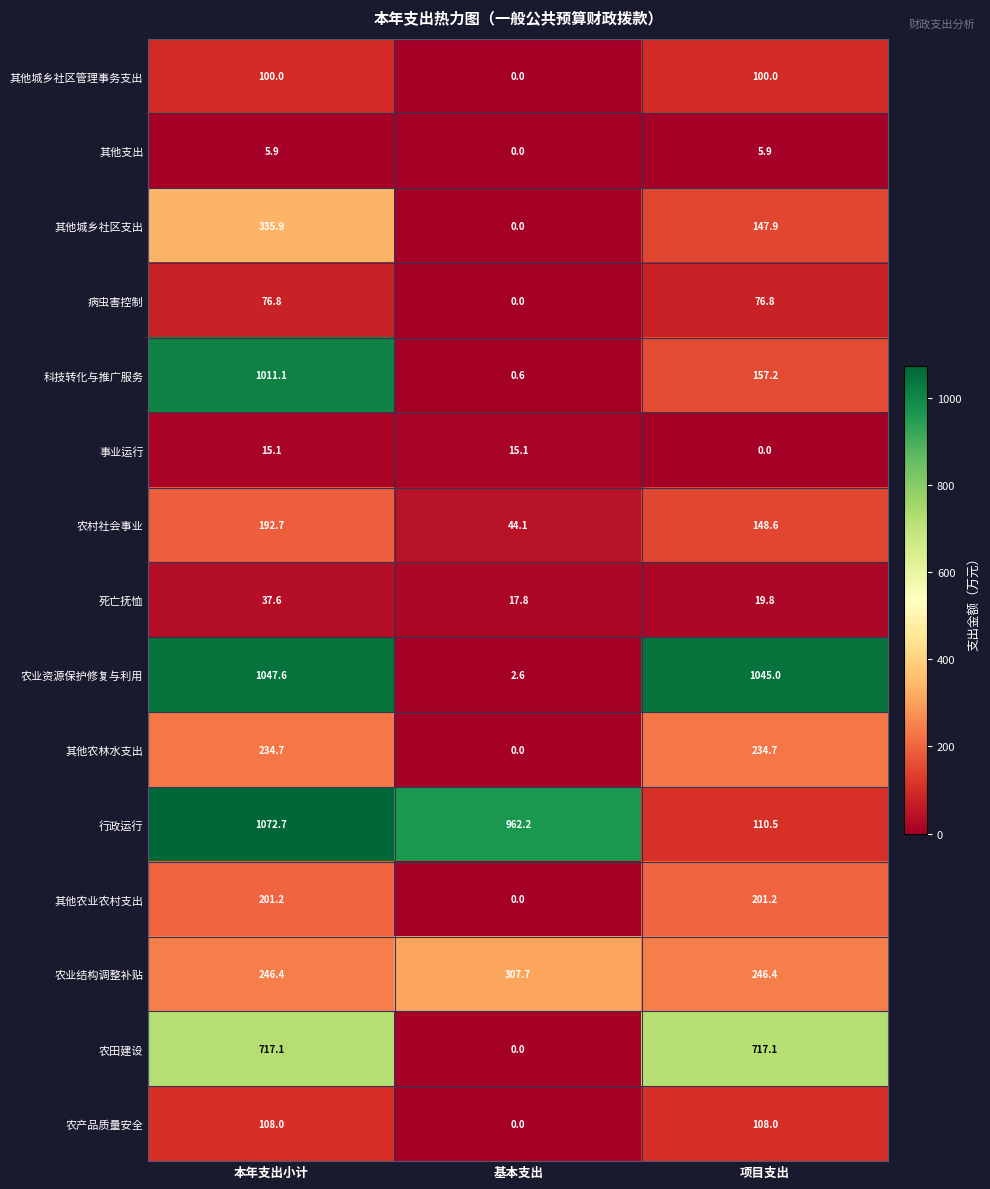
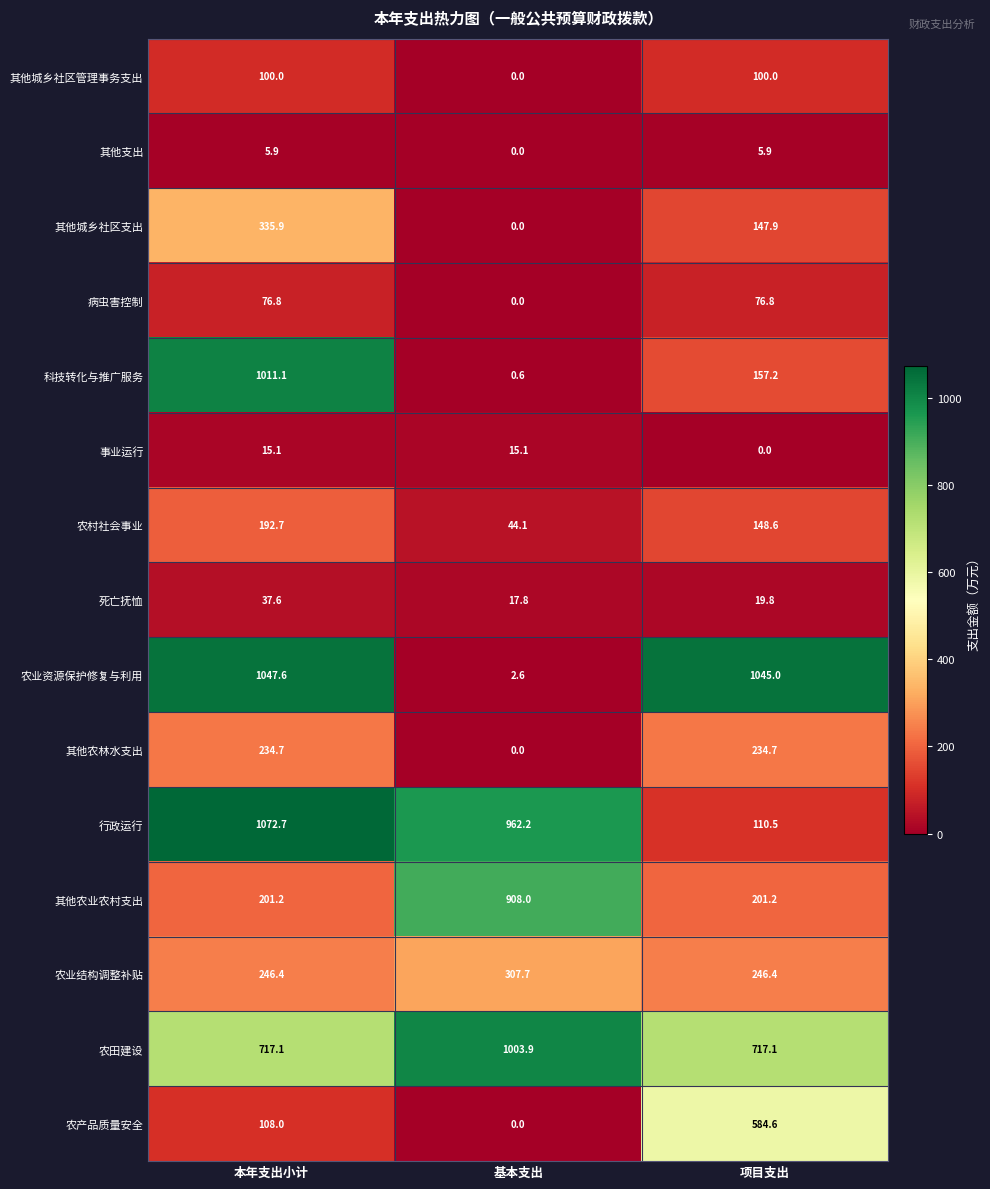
  {
    "其他城乡社区管理事务支出": {
      "本年支出小计": 100.0,
      "基本支出": 0.0,
      "项目支出": 100.0
    },
    "其他支出": {
      "本年支出小计": 5.9,
      "基本支出": 0.0,
      "项目支出": 5.9
    },
    "其他城乡社区支出": {
      "本年支出小计": 335.9,
      "基本支出": 0.0,
      "项目支出": 147.9
    },
    "病虫害控制": {
      "本年支出小计": 76.8,
      "基本支出": 0.0,
      "项目支出": 76.8
    },
    "科技转化与推广服务": {
      "本年支出小计": 1011.1,
      "基本支出": 0.6,
      "项目支出": 157.2
    },
    "事业运行": {
      "本年支出小计": 15.1,
      "基本支出": 15.1,
      "项目支出": 0.0
    },
    "农村社会事业": {
      "本年支出小计": 192.7,
      "基本支出": 44.1,
      "项目支出": 148.6
    },
    "死亡抚恤": {
      "本年支出小计": 37.6,
      "基本支出": 17.8,
      "项目支出": 19.8
    },
    "农业资源保护修复与利用": {
      "本年支出小计": 1047.6,
      "基本支出": 2.6,
      "项目支出": 1045.0
    },
    "其他农林水支出": {
      "本年支出小计": 234.7,
      "基本支出": 0.0,
      "项目支出": 234.7
    },
    "行政运行": {
      "本年支出小计": 1072.7,
      "基本支出": 962.2,
      "项目支出": 110.5
    },
    "其他农业农村支出": {
      "本年支出小计": 201.2,
-     "基本支出": 0.0,
+     "基本支出": 908.0,
      "项目支出": 201.2
    },
    "农业结构调整补贴": {
      "本年支出小计": 246.4,
      "基本支出": 307.7,
      "项目支出": 246.4
    },
    "农田建设": {
      "本年支出小计": 717.1,
-     "基本支出": 0.0,
+     "基本支出": 1003.9,
      "项目支出": 717.1
    },
    "农产品质量安全": {
      "本年支出小计": 108.0,
      "基本支出": 0.0,
-     "项目支出": 108.0
+     "项目支出": 584.6
    }
  }
